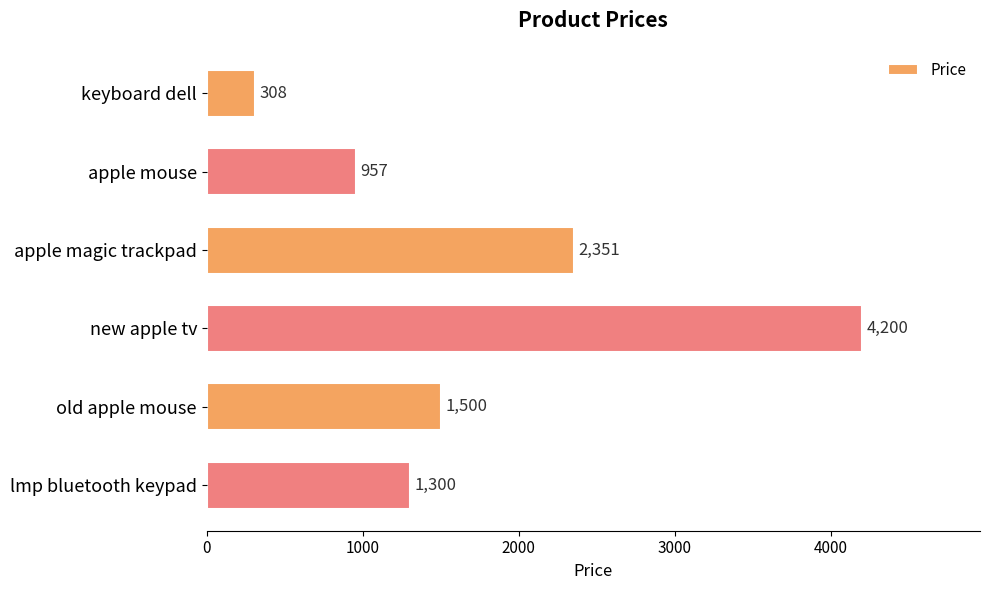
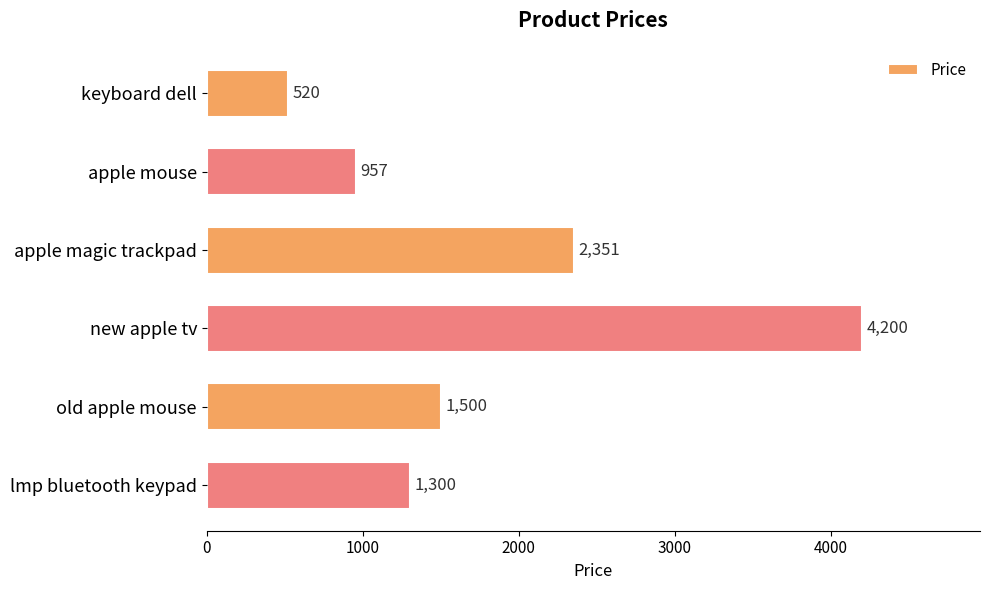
  {
-   "keyboard dell": "308",
+   "keyboard dell": "520",
    "apple mouse": "957",
    "apple magic trackpad": "2,351",
    "new apple tv": "4,200",
    "old apple mouse": "1,500",
    "lmp bluetooth keypad": "1,300"
  }
